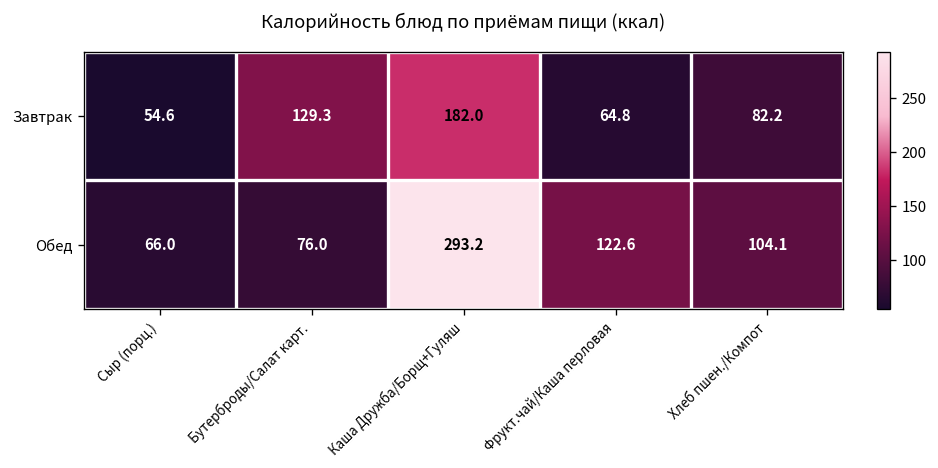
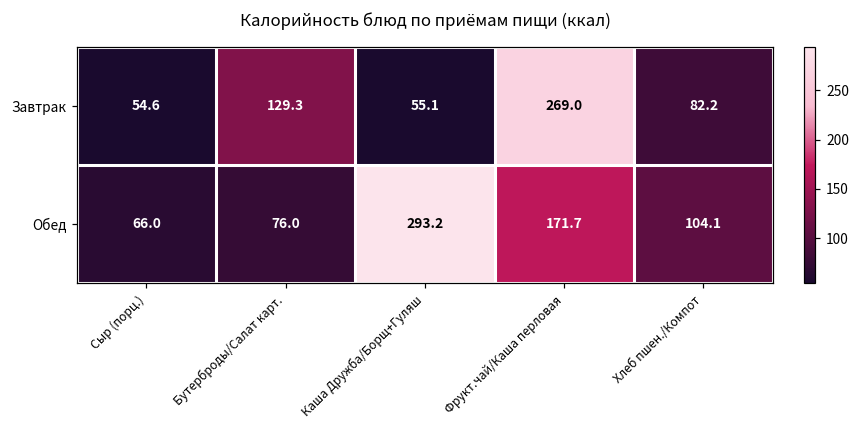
  {
    "Завтрак": {
      "Сыр (порц.)": 54.6,
      "Бутерброды/Салат карт.": 129.3,
-     "Каша Дружба/Борщ+Гуляш": 182.0,
-     "Фрукт.чай/Каша перловая": 64.8,
+     "Каша Дружба/Борщ+Гуляш": 55.1,
+     "Фрукт.чай/Каша перловая": 269.0,
      "Хлеб пшен./Компот": 82.2
    },
    "Обед": {
      "Сыр (порц.)": 66.0,
      "Бутерброды/Салат карт.": 76.0,
      "Каша Дружба/Борщ+Гуляш": 293.2,
-     "Фрукт.чай/Каша перловая": 122.6,
+     "Фрукт.чай/Каша перловая": 171.7,
      "Хлеб пшен./Компот": 104.1
    }
  }
